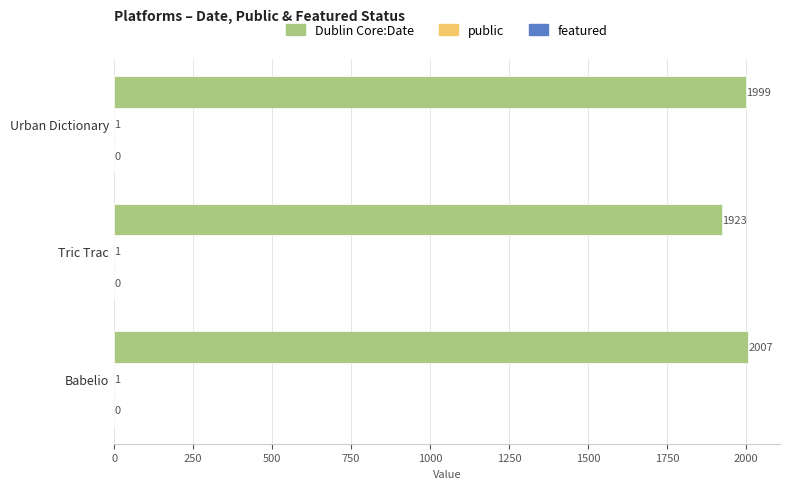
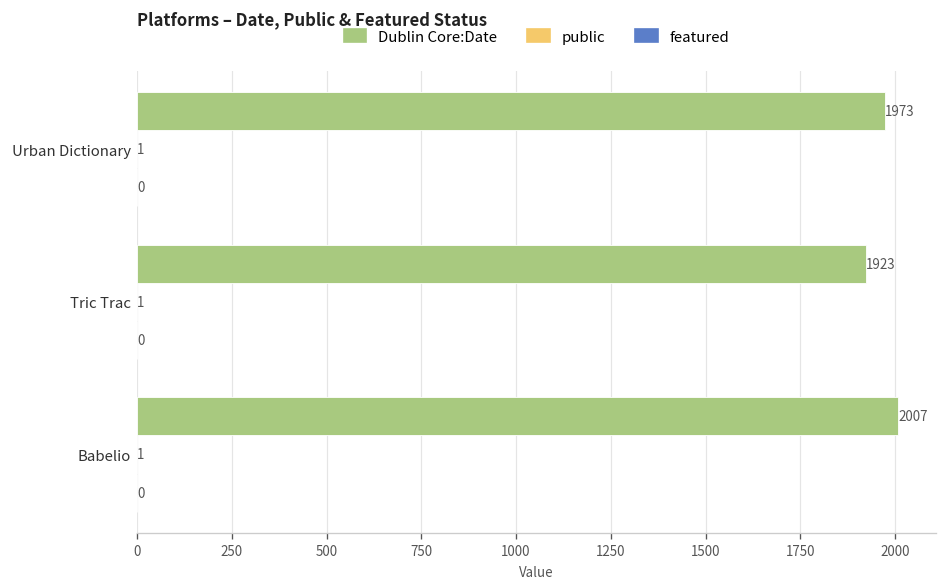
  {
    "Dublin Core:Date": {
-     "Urban Dictionary": 1999,
+     "Urban Dictionary": 1973,
      "Tric Trac": 1923,
      "Babelio": 2007
    },
    "public": {
      "Urban Dictionary": 1,
      "Tric Trac": 1,
      "Babelio": 1
    },
    "featured": {
      "Urban Dictionary": 0,
      "Tric Trac": 0,
      "Babelio": 0
    }
  }
